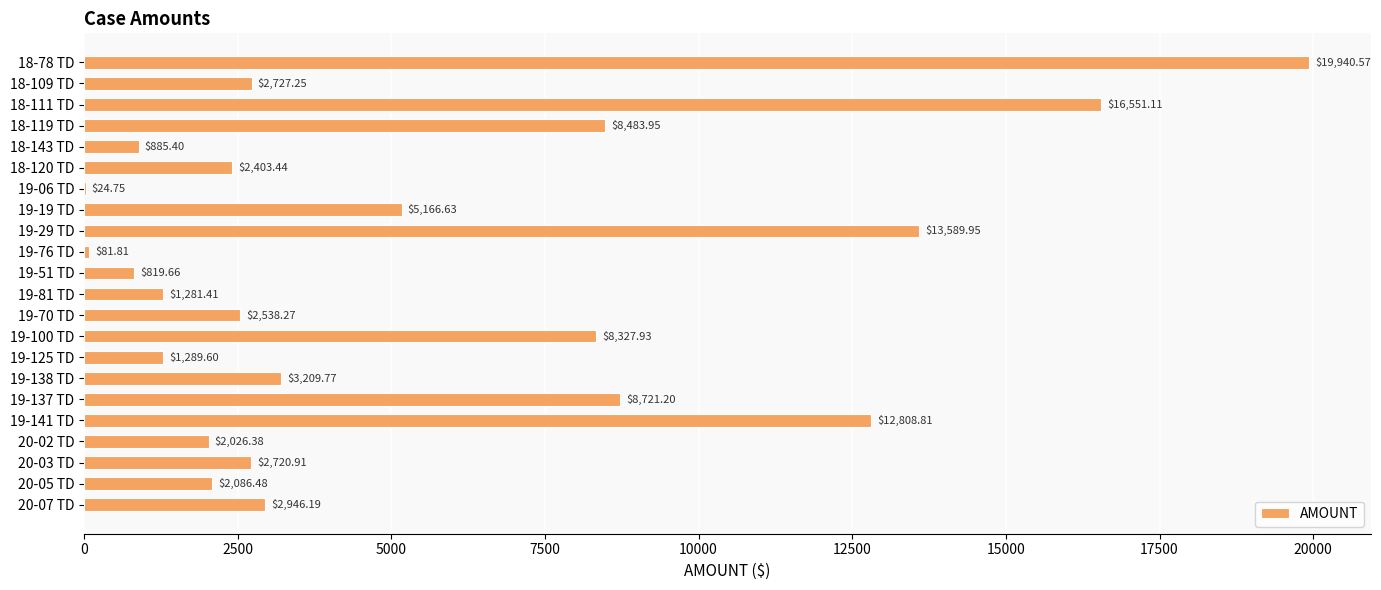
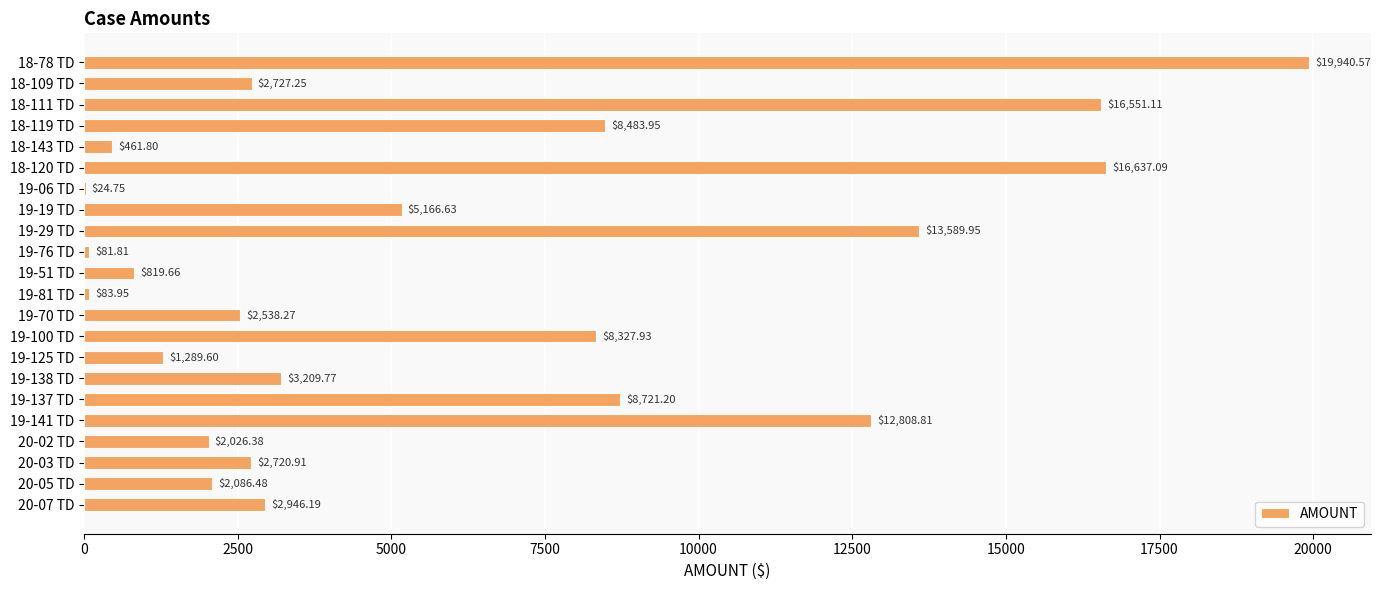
  {
    "18-78 TD": "$19,940.57",
    "18-109 TD": "$2,727.25",
    "18-111 TD": "$16,551.11",
    "18-119 TD": "$8,483.95",
-   "18-143 TD": "$885.40",
-   "18-120 TD": "$2,403.44",
+   "18-143 TD": "$461.80",
+   "18-120 TD": "$16,637.09",
    "19-06 TD": "$24.75",
    "19-19 TD": "$5,166.63",
    "19-29 TD": "$13,589.95",
    "19-76 TD": "$81.81",
    "19-51 TD": "$819.66",
-   "19-81 TD": "$1,281.41",
+   "19-81 TD": "$83.95",
    "19-70 TD": "$2,538.27",
    "19-100 TD": "$8,327.93",
    "19-125 TD": "$1,289.60",
    "19-138 TD": "$3,209.77",
    "19-137 TD": "$8,721.20",
    "19-141 TD": "$12,808.81",
    "20-02 TD": "$2,026.38",
    "20-03 TD": "$2,720.91",
    "20-05 TD": "$2,086.48",
    "20-07 TD": "$2,946.19"
  }
